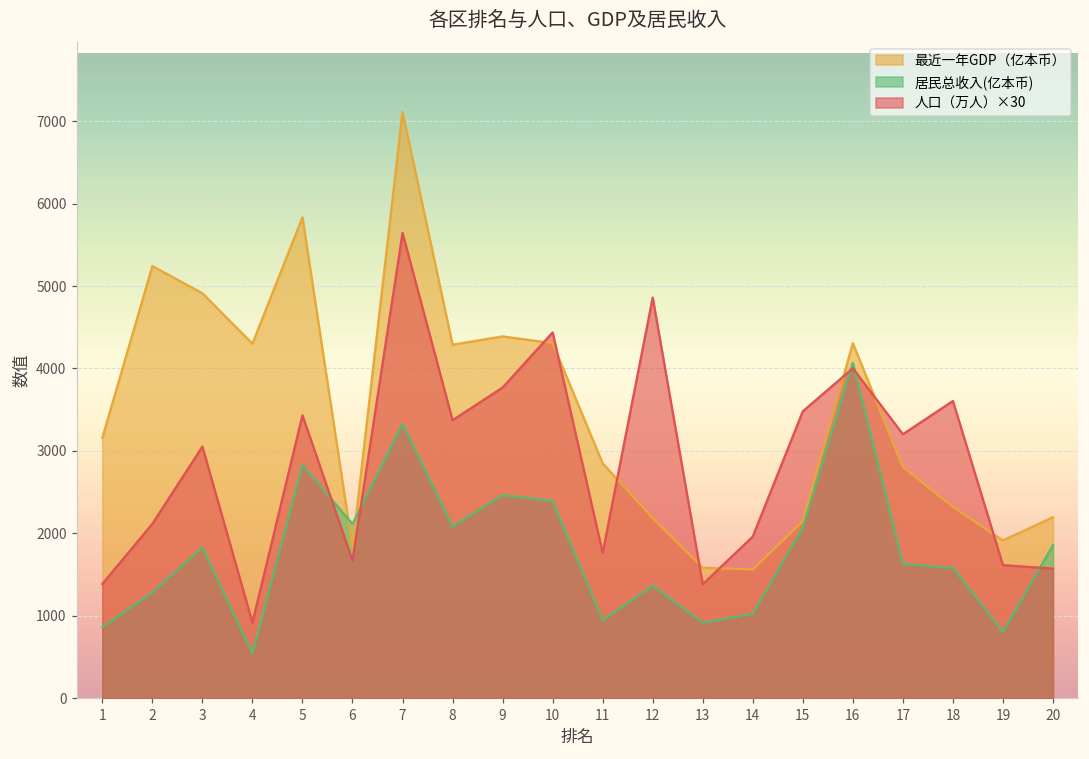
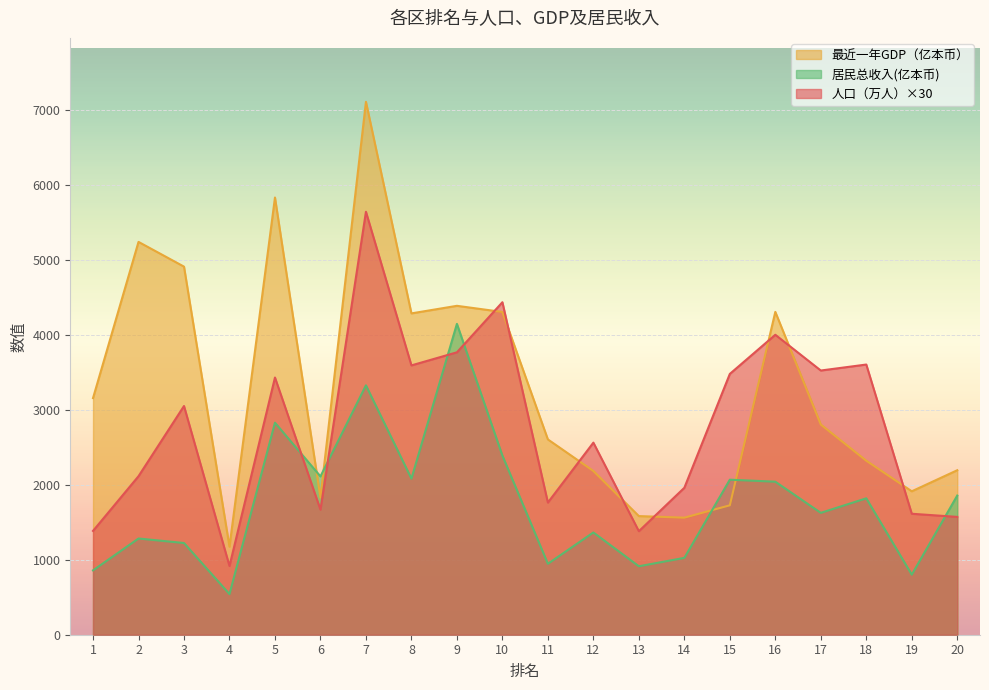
  {
    "最近一年GDP（亿本币）": {
      "1": 3200,
      "2": 5200,
      "3": 4900,
-     "4": 4300,
+     "4": 1200,
      "5": 5800,
      "6": 1800,
      "7": 7100,
      "8": 4300,
      "9": 4400,
      "10": 4300,
-     "11": 2800,
+     "11": 2600,
      "12": 2200,
      "13": 1600,
      "14": 1600,
-     "15": 2100,
+     "15": 1700,
      "16": 4300,
      "17": 2800,
      "18": 2300,
      "19": 1900,
      "20": 2200
    },
    "居民总收入(亿本币)": {
      "1": 900,
      "2": 1300,
-     "3": 1800,
+     "3": 1200,
      "4": 500,
      "5": 2800,
      "6": 2100,
      "7": 3300,
      "8": 2100,
-     "9": 2500,
+     "9": 4100,
      "10": 2400,
      "11": 900,
      "12": 1400,
      "13": 900,
      "14": 1000,
      "15": 2100,
-     "16": 4100,
+     "16": 2000,
      "17": 1600,
-     "18": 1600,
+     "18": 1800,
      "19": 800,
      "20": 1900
    },
    "人口（万人）×30": {
      "1": 1400,
      "2": 2100,
      "3": 3100,
      "4": 900,
      "5": 3400,
      "6": 1700,
      "7": 5600,
-     "8": 3400,
+     "8": 3600,
      "9": 3800,
      "10": 4400,
      "11": 1800,
-     "12": 4900,
+     "12": 2600,
      "13": 1400,
      "14": 2000,
      "15": 3500,
      "16": 4000,
-     "17": 3200,
+     "17": 3500,
      "18": 3600,
      "19": 1600,
      "20": 1600
    }
  }
